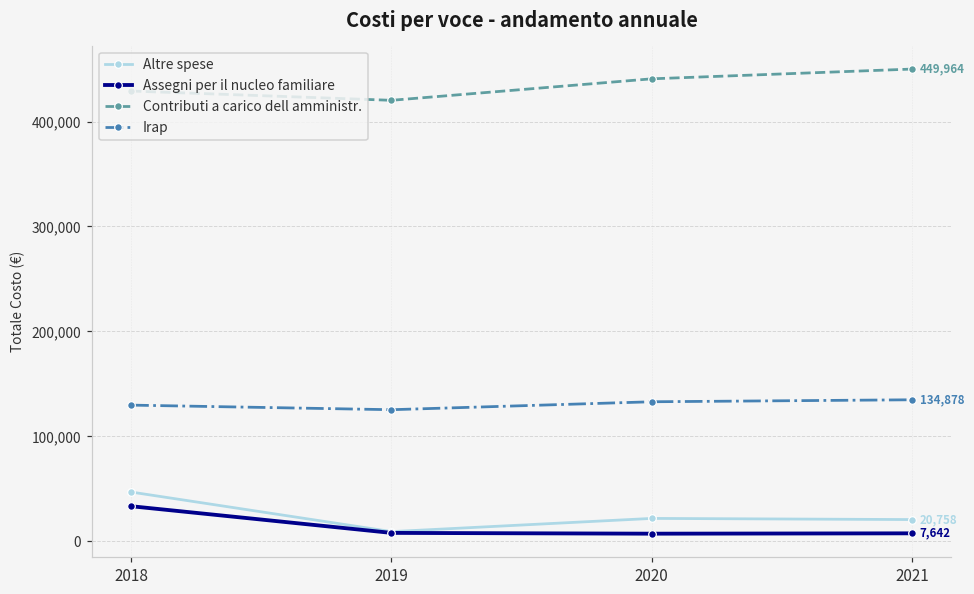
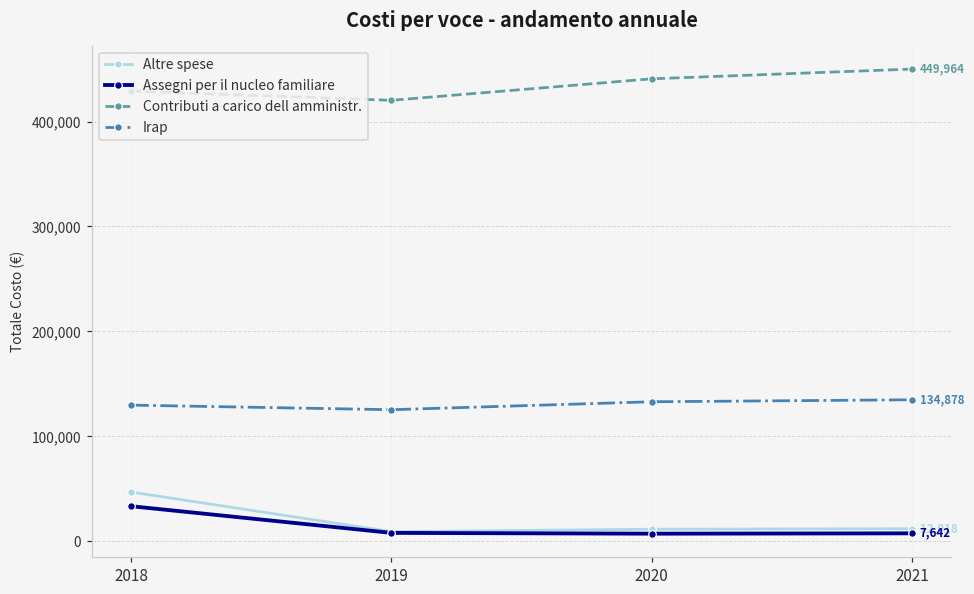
  {
    "Altre spese": {
-     "2020": "20,000",
-     "2021": "20,758"
+     "2020": "10,000",
+     "2021": "12,018"
    },
    "Assegni per il nucleo familiare": {
      "2021": "7,642"
    }
  }
